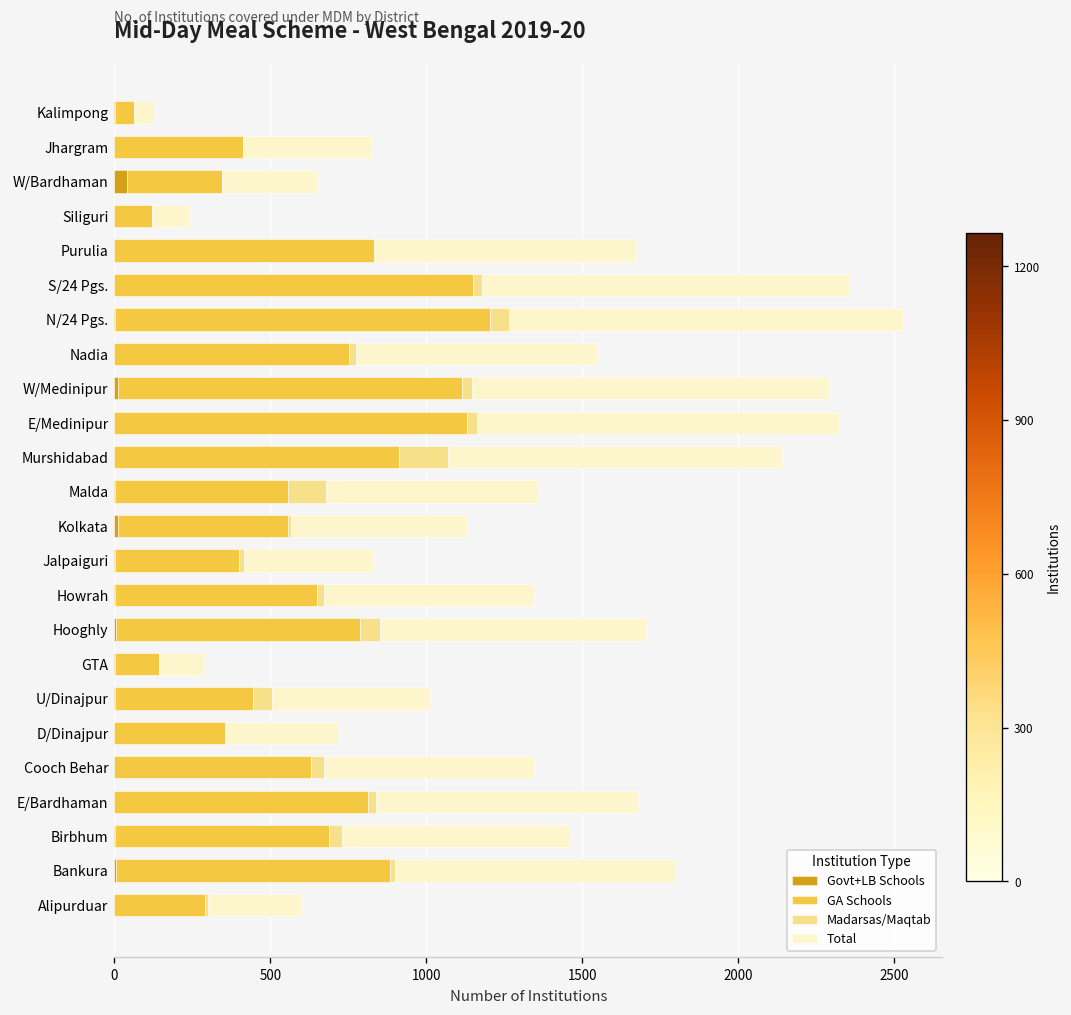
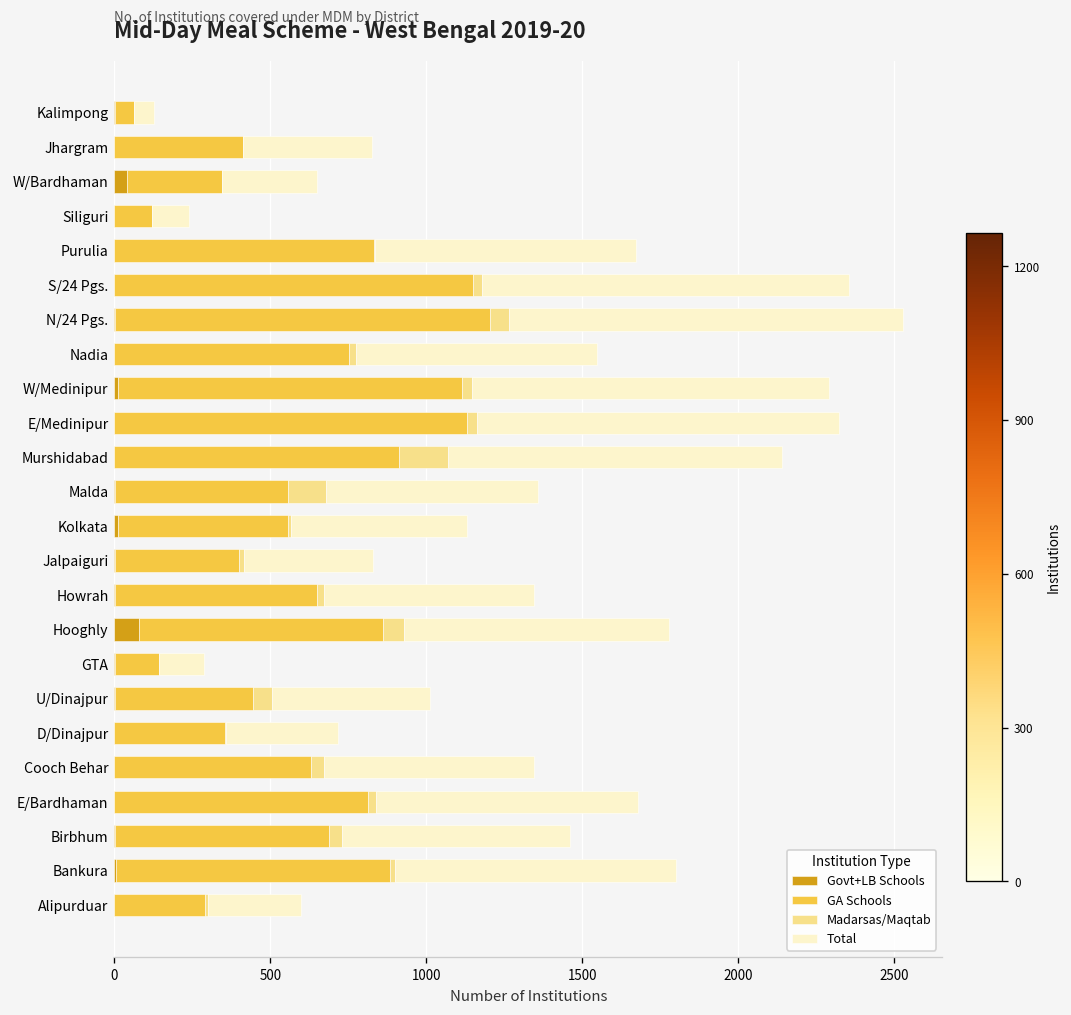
  {
    "Govt+LB Schools": {
      "Jhargram": 0,
      "W/Bardhaman": 40,
      "Siliguri": 0,
      "Purulia": 0,
      "S/24 Pgs.": 0,
      "Nadia": 0,
      "W/Medinipur": 10,
      "E/Medinipur": 0,
      "Murshidabad": 0,
      "Kolkata": 10,
-     "Hooghly": 10,
+     "Hooghly": 80,
      "D/Dinajpur": 0,
      "Cooch Behar": 0,
      "E/Bardhaman": 0,
      "Alipurduar": 0
    },
    "GA Schools": {
      "Kalimpong": 60,
      "Jhargram": 410,
      "W/Bardhaman": 300,
      "Siliguri": 120,
      "Purulia": 830,
      "S/24 Pgs.": 1150,
      "N/24 Pgs.": 1200,
      "Nadia": 750,
      "W/Medinipur": 1100,
      "E/Medinipur": 1130,
      "Murshidabad": 910,
      "Malda": 560,
      "Kolkata": 550,
      "Jalpaiguri": 400,
      "Howrah": 650,
      "Hooghly": 780,
      "GTA": 140,
      "U/Dinajpur": 440,
      "D/Dinajpur": 360,
      "Cooch Behar": 630,
      "E/Bardhaman": 810,
      "Birbhum": 690,
      "Bankura": 880,
      "Alipurduar": 290
    },
    "Madarsas/Maqtab": {
      "Kalimpong": 0,
      "Jhargram": 0,
      "Siliguri": 0,
      "S/24 Pgs.": 30,
      "N/24 Pgs.": 60,
      "Nadia": 20,
      "W/Medinipur": 30,
      "E/Medinipur": 30,
      "Murshidabad": 160,
      "Malda": 120,
      "Jalpaiguri": 20,
      "Howrah": 20,
      "Hooghly": 70,
      "GTA": 0,
      "U/Dinajpur": 60,
      "Cooch Behar": 40,
      "E/Bardhaman": 30,
      "Birbhum": 40,
      "Bankura": 20
    },
    "Total": {
      "Kalimpong": 60,
      "Jhargram": 410,
      "W/Bardhaman": 310,
      "Siliguri": 120,
      "Purulia": 840,
      "S/24 Pgs.": 1180,
      "N/24 Pgs.": 1260,
      "Nadia": 770,
      "W/Medinipur": 1150,
      "E/Medinipur": 1160,
      "Murshidabad": 1070,
      "Malda": 680,
      "Kolkata": 570,
      "Jalpaiguri": 410,
      "Howrah": 670,
      "Hooghly": 850,
      "GTA": 140,
      "U/Dinajpur": 510,
      "D/Dinajpur": 360,
      "Cooch Behar": 670,
      "E/Bardhaman": 840,
      "Birbhum": 730,
      "Bankura": 900,
      "Alipurduar": 300
    }
  }
